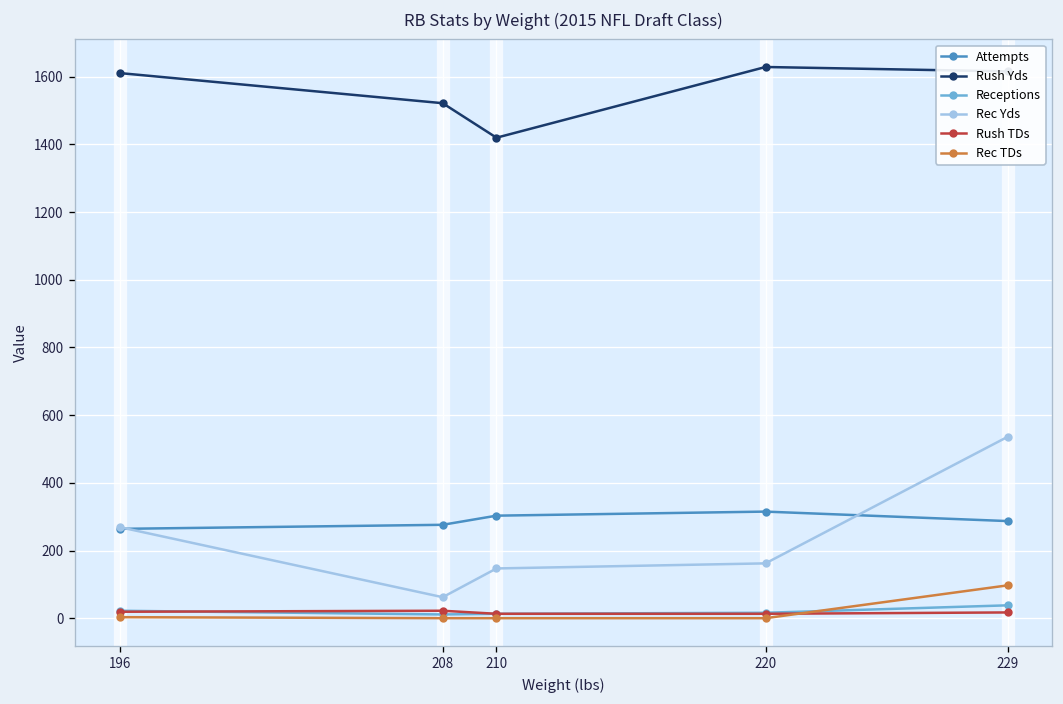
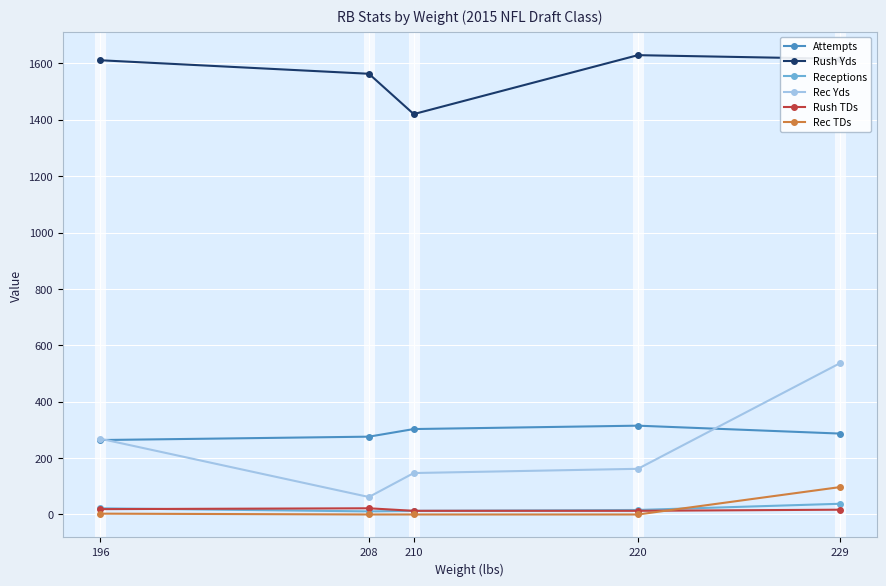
  {
    "Rush Yds": {
      "196": 1610,
-     "208": 1520,
+     "208": 1560,
      "210": 1420,
      "220": 1630
    },
    "Rush TDs": {
      "208": 20,
      "229": 20
    },
    "Rec TDs": {
      "196": 0,
      "208": 0,
      "210": 0,
      "220": 0,
      "229": 100
    }
  }
